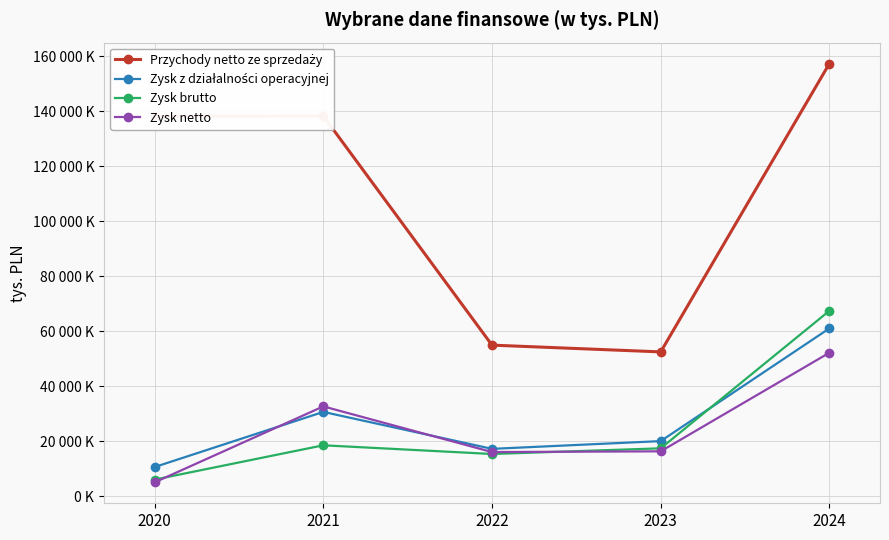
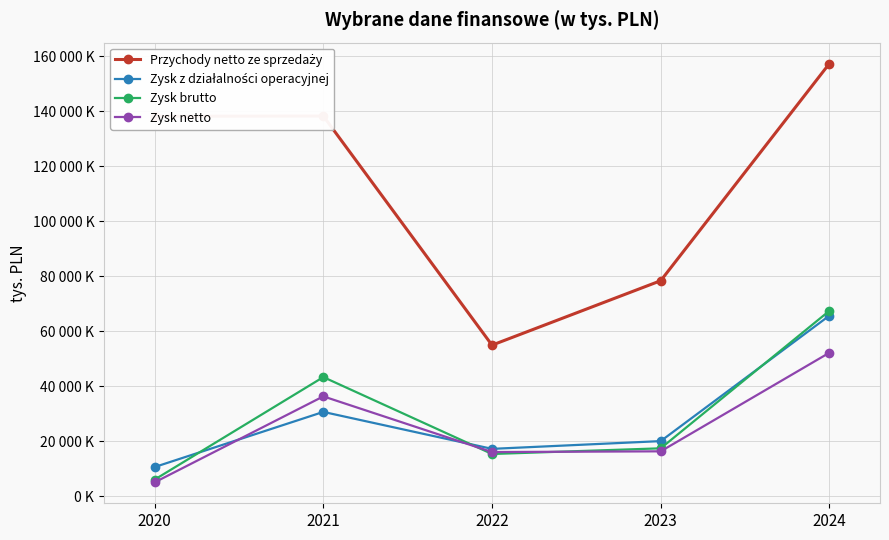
  {
    "Przychody netto ze sprzedaży": {
      "2022": 55000000,
-     "2023": 52000000,
+     "2023": 78000000,
      "2024": 157000000
    },
    "Zysk z działalności operacyjnej": {
      "2020": 11000000,
      "2021": 31000000,
      "2022": 17000000,
      "2023": 20000000,
-     "2024": 61000000
+     "2024": 66000000
    },
    "Zysk brutto": {
      "2020": 6000000,
-     "2021": 19000000,
+     "2021": 43000000,
      "2023": 17000000,
      "2024": 67000000
    },
    "Zysk netto": {
      "2020": 5000000,
-     "2021": 33000000,
+     "2021": 36000000,
      "2023": 16000000,
      "2024": 52000000
    }
  }
